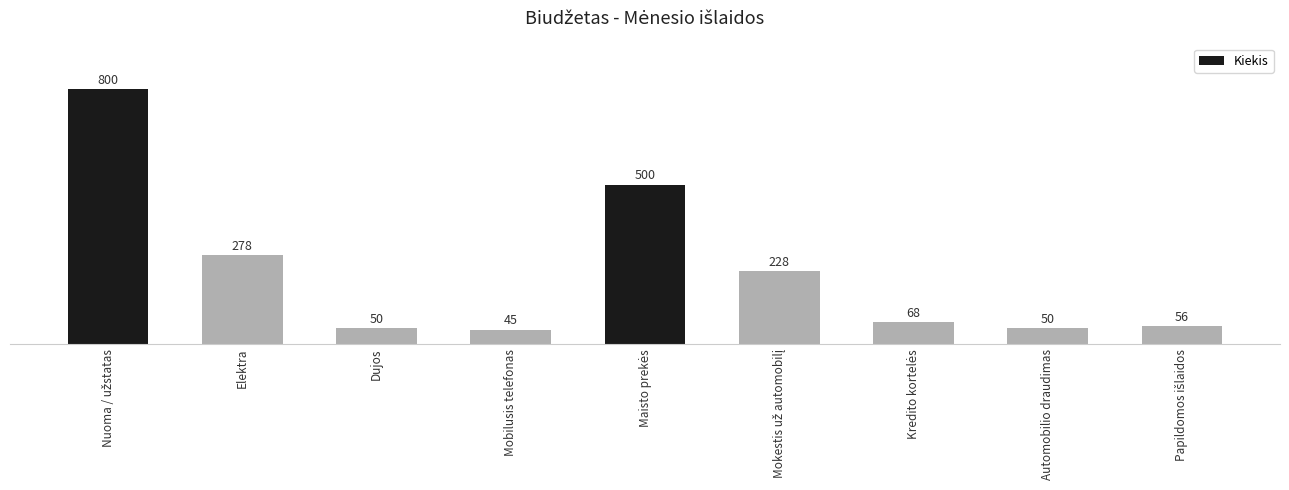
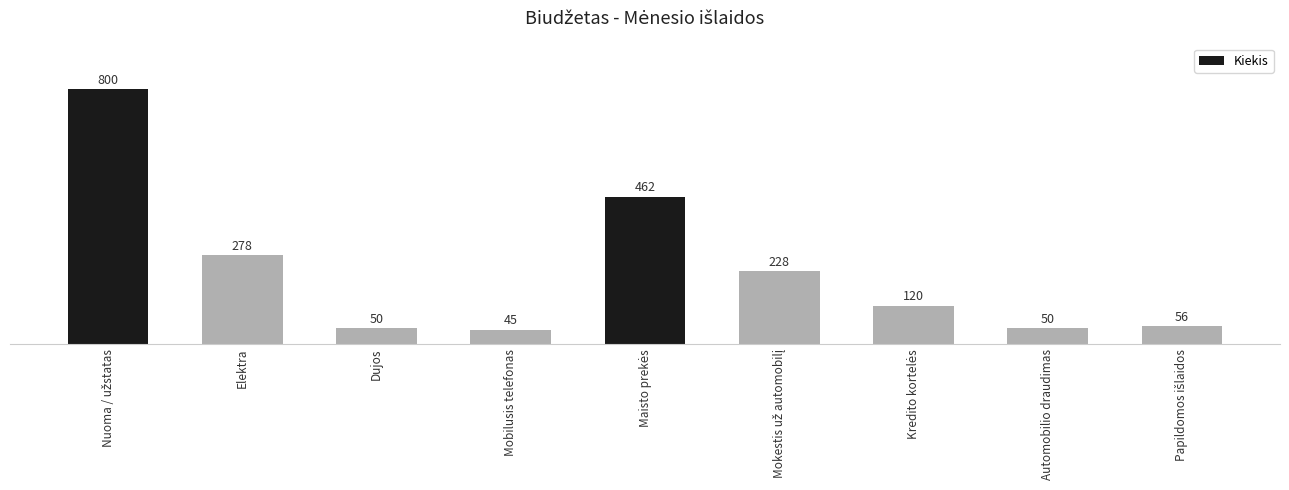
  {
    "Nuoma / užstatas": 800,
    "Elektra": 278,
    "Dujos": 50,
    "Mobilusis telefonas": 45,
-   "Maisto prekės": 500,
+   "Maisto prekės": 462,
    "Mokestis už automobilį": 228,
-   "Kredito kortelės": 68,
+   "Kredito kortelės": 120,
    "Automobilio draudimas": 50,
    "Papildomos išlaidos": 56
  }
